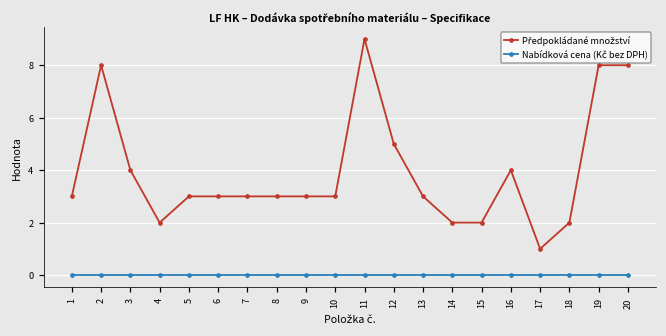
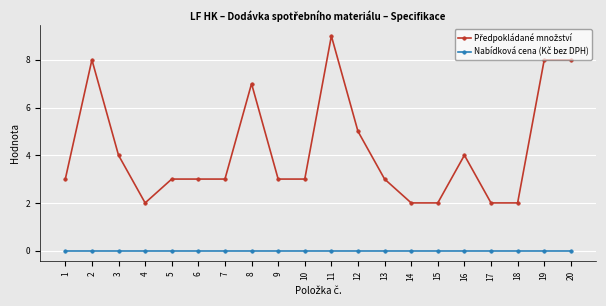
  {
    "Předpokládané množství": {
      "1": 3,
      "2": 8,
      "3": 4,
      "4": 2,
      "5": 3,
      "6": 3,
      "7": 3,
-     "8": 3,
+     "8": 7,
      "9": 3,
      "10": 3,
      "11": 9,
      "12": 5,
      "13": 3,
      "14": 2,
      "15": 2,
      "16": 4,
-     "17": 1,
+     "17": 2,
      "18": 2
    },
    "Nabídková cena (Kč bez DPH)": {
      "1": 0,
      "2": 0,
      "3": 0,
      "4": 0,
      "5": 0,
      "6": 0,
      "7": 0,
      "8": 0,
      "9": 0,
      "10": 0,
      "11": 0,
      "12": 0,
      "13": 0,
      "14": 0,
      "15": 0,
      "16": 0,
      "17": 0,
      "18": 0,
      "19": 0,
      "20": 0
    }
  }
